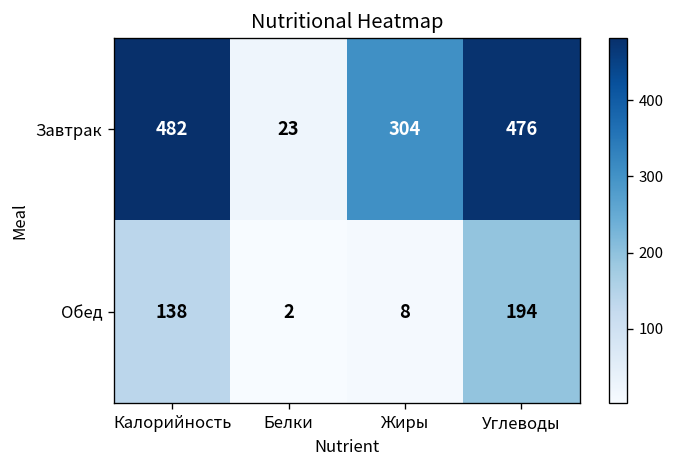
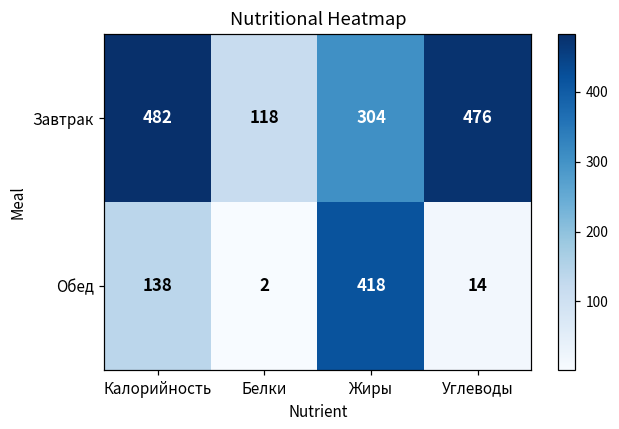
  {
    "Завтрак": {
      "Калорийность": 482,
-     "Белки": 23,
+     "Белки": 118,
      "Жиры": 304,
      "Углеводы": 476
    },
    "Обед": {
      "Калорийность": 138,
      "Белки": 2,
-     "Жиры": 8,
-     "Углеводы": 194
+     "Жиры": 418,
+     "Углеводы": 14
    }
  }
